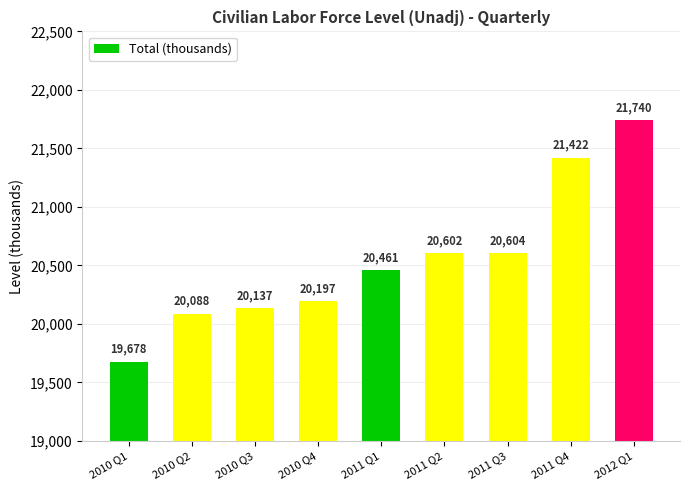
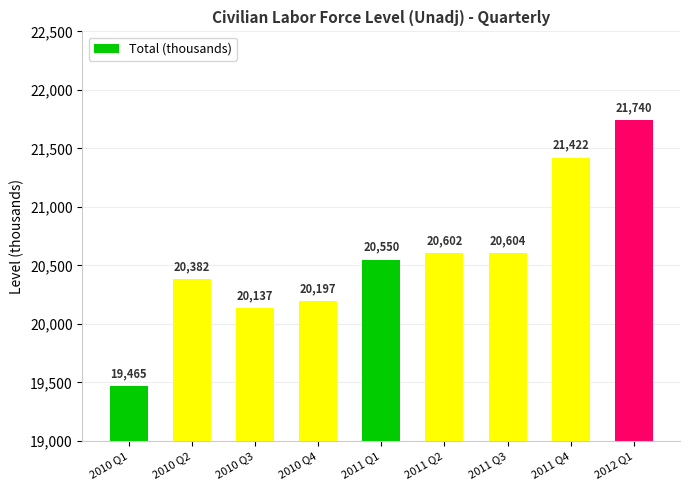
  {
-   "2010 Q1": "19,678",
-   "2010 Q2": "20,088",
+   "2010 Q1": "19,465",
+   "2010 Q2": "20,382",
    "2010 Q3": "20,137",
    "2010 Q4": "20,197",
-   "2011 Q1": "20,461",
+   "2011 Q1": "20,550",
    "2011 Q2": "20,602",
    "2011 Q3": "20,604",
    "2011 Q4": "21,422",
    "2012 Q1": "21,740"
  }
